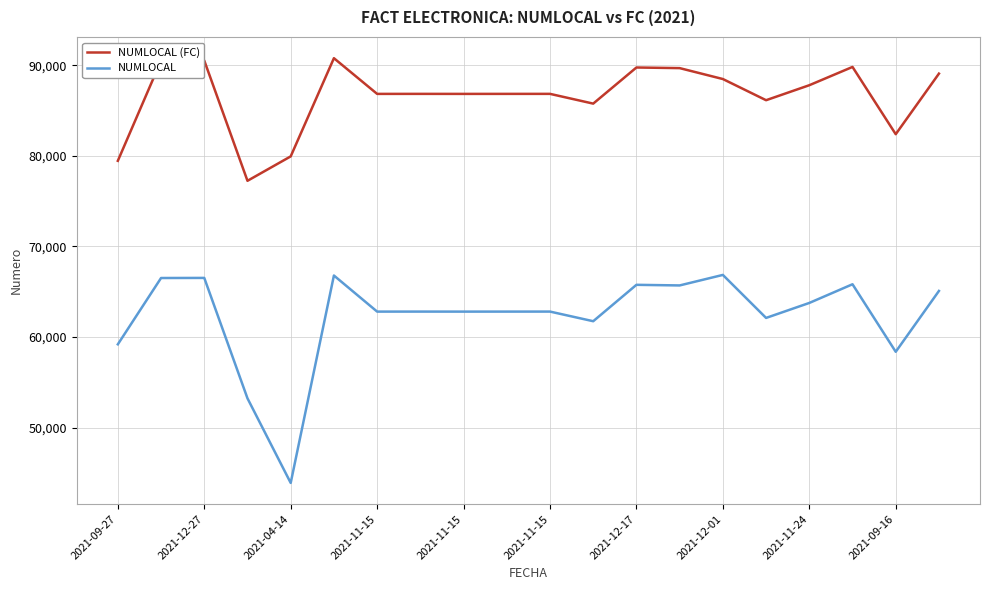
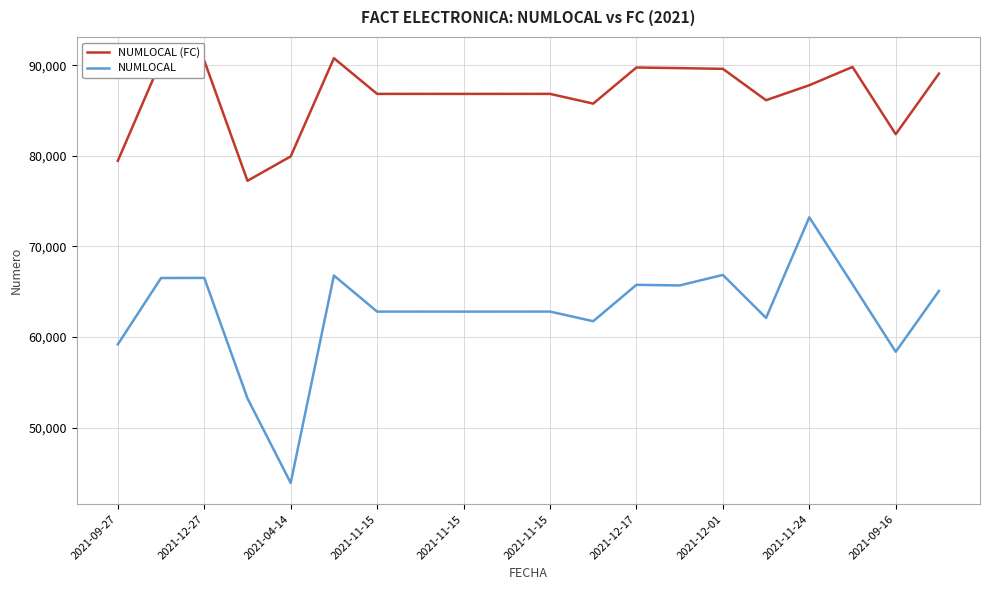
  {
    "NUMLOCAL (FC)": {
      "2021-09-27": "79,000",
      "2021-04-14": "80,000",
-     "2021-12-01": "88,000",
+     "2021-12-01": "90,000",
      "2021-11-24": "88,000",
      "2021-09-16": "82,000"
    },
    "NUMLOCAL": {
      "2021-09-27": "59,000",
      "2021-04-14": "44,000",
      "2021-12-01": "67,000",
-     "2021-11-24": "64,000",
+     "2021-11-24": "73,000",
      "2021-09-16": "58,000"
    }
  }
